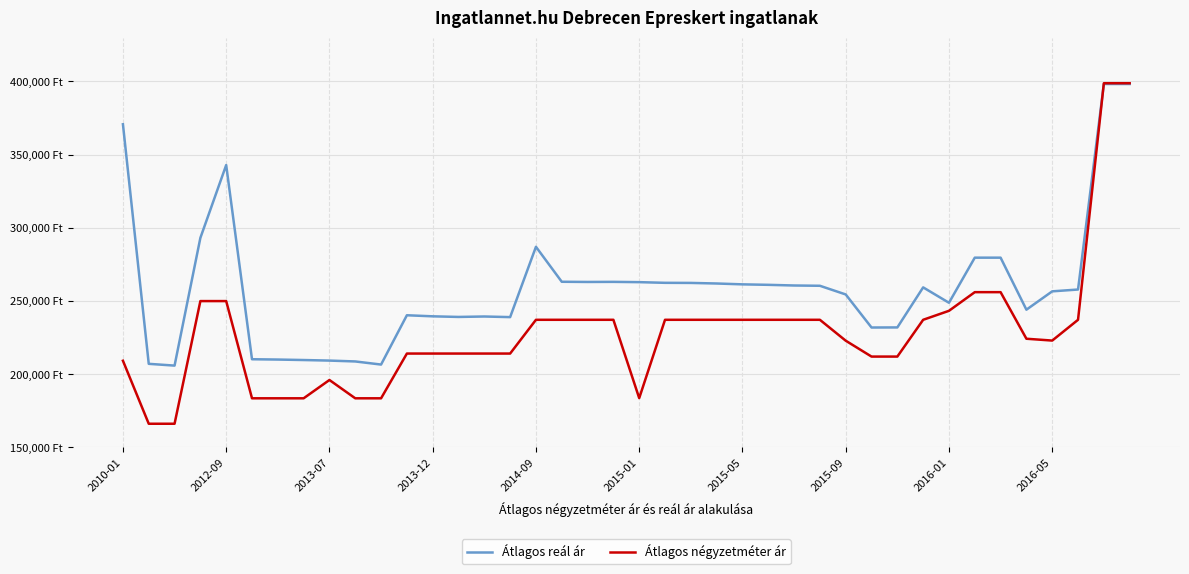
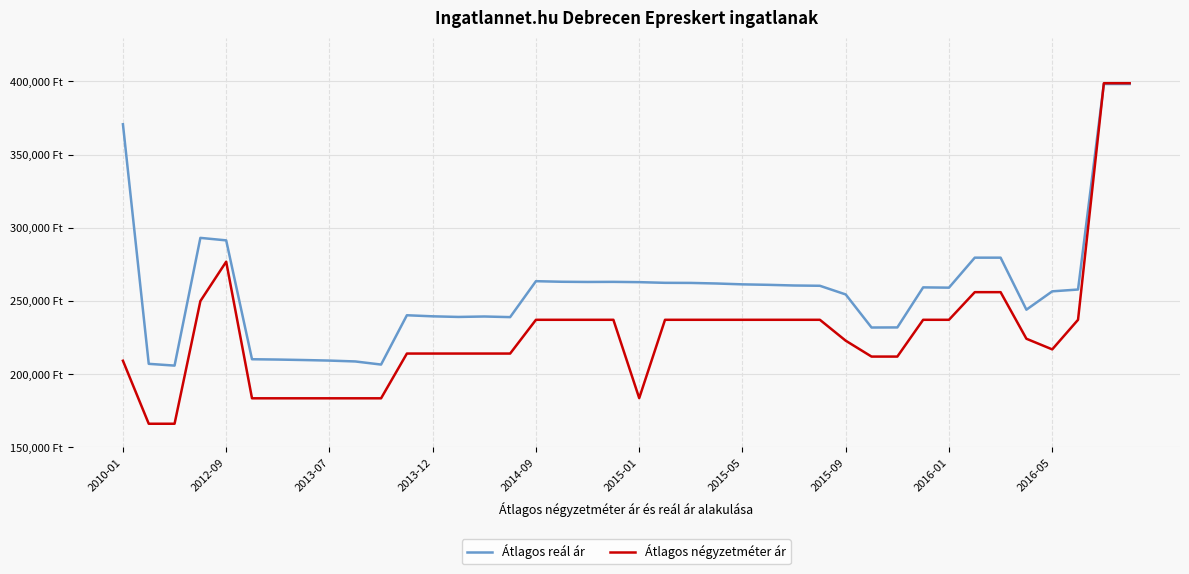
  {
    "Átlagos reál ár": {
      "2010-01": "371,000 Ft",
-     "2012-09": "343,000 Ft",
+     "2012-09": "291,000 Ft",
      "2013-07": "209,000 Ft",
      "2013-12": "240,000 Ft",
-     "2014-09": "287,000 Ft",
+     "2014-09": "264,000 Ft",
      "2015-01": "263,000 Ft",
      "2015-05": "261,000 Ft",
      "2015-09": "254,000 Ft",
-     "2016-01": "249,000 Ft",
+     "2016-01": "259,000 Ft",
      "2016-05": "257,000 Ft"
    },
    "Átlagos négyzetméter ár": {
      "2010-01": "209,000 Ft",
-     "2012-09": "250,000 Ft",
-     "2013-07": "196,000 Ft",
+     "2012-09": "277,000 Ft",
+     "2013-07": "183,000 Ft",
      "2013-12": "214,000 Ft",
      "2014-09": "237,000 Ft",
      "2015-01": "184,000 Ft",
      "2015-05": "237,000 Ft",
      "2015-09": "223,000 Ft",
-     "2016-01": "243,000 Ft",
-     "2016-05": "223,000 Ft"
+     "2016-01": "237,000 Ft",
+     "2016-05": "217,000 Ft"
    }
  }
